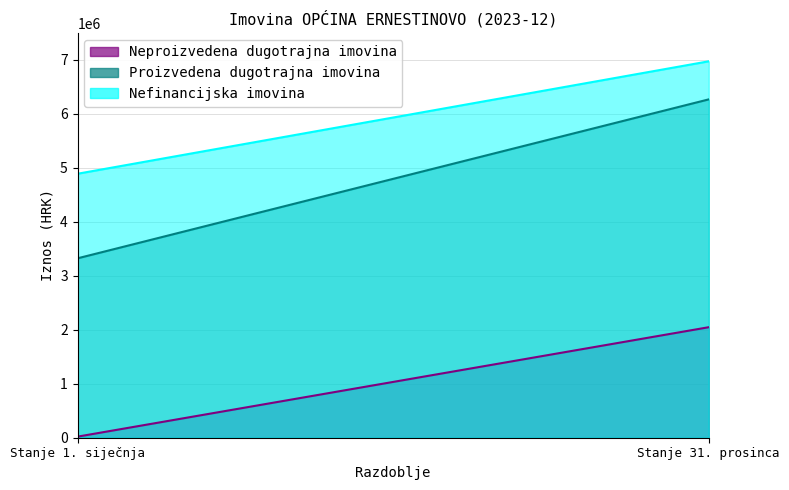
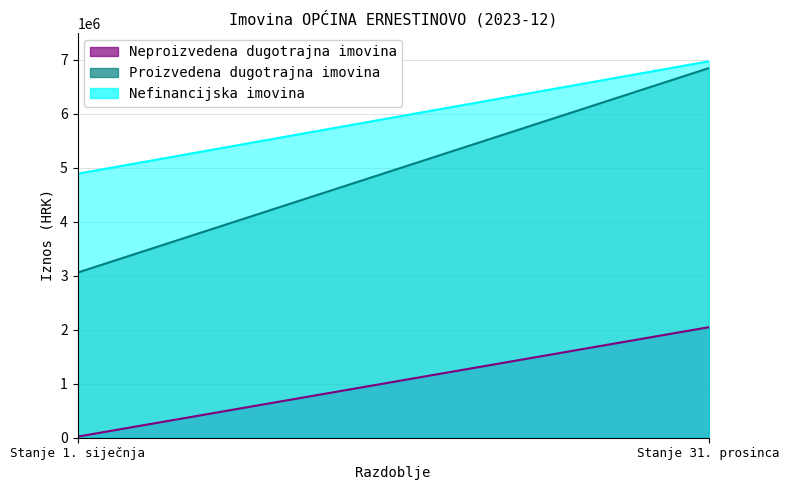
  {
    "Neproizvedena dugotrajna imovina": {
      "Stanje 1. siječnja": 0,
      "Stanje 31. prosinca": 2000000
    },
    "Proizvedena dugotrajna imovina": {
-     "Stanje 1. siječnja": 3300000,
-     "Stanje 31. prosinca": 6300000
+     "Stanje 1. siječnja": 3100000,
+     "Stanje 31. prosinca": 6800000
    },
    "Nefinancijska imovina": {
      "Stanje 1. siječnja": 4900000,
      "Stanje 31. prosinca": 7000000
    }
  }
